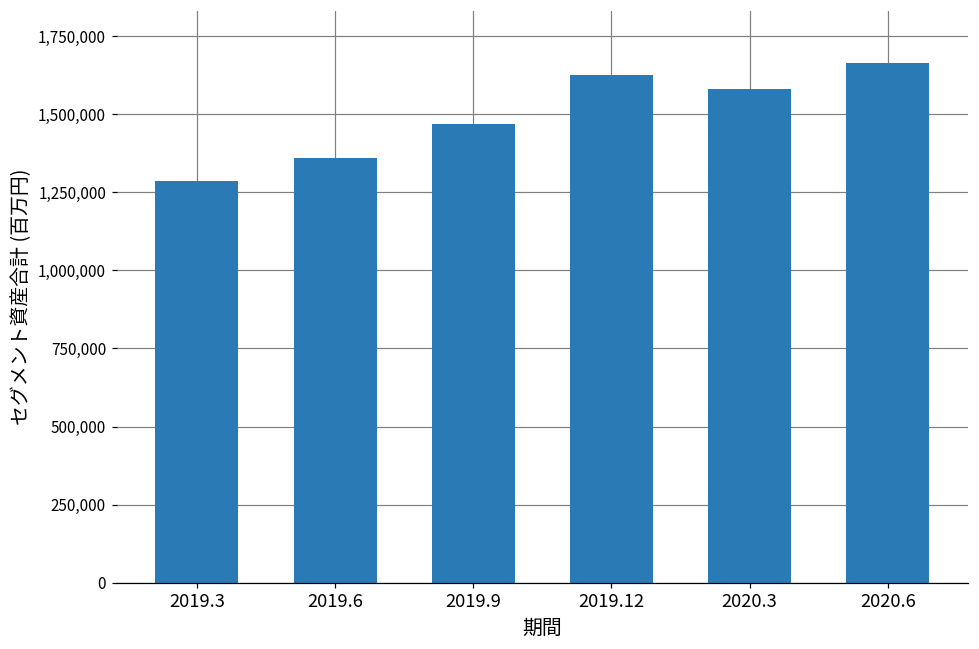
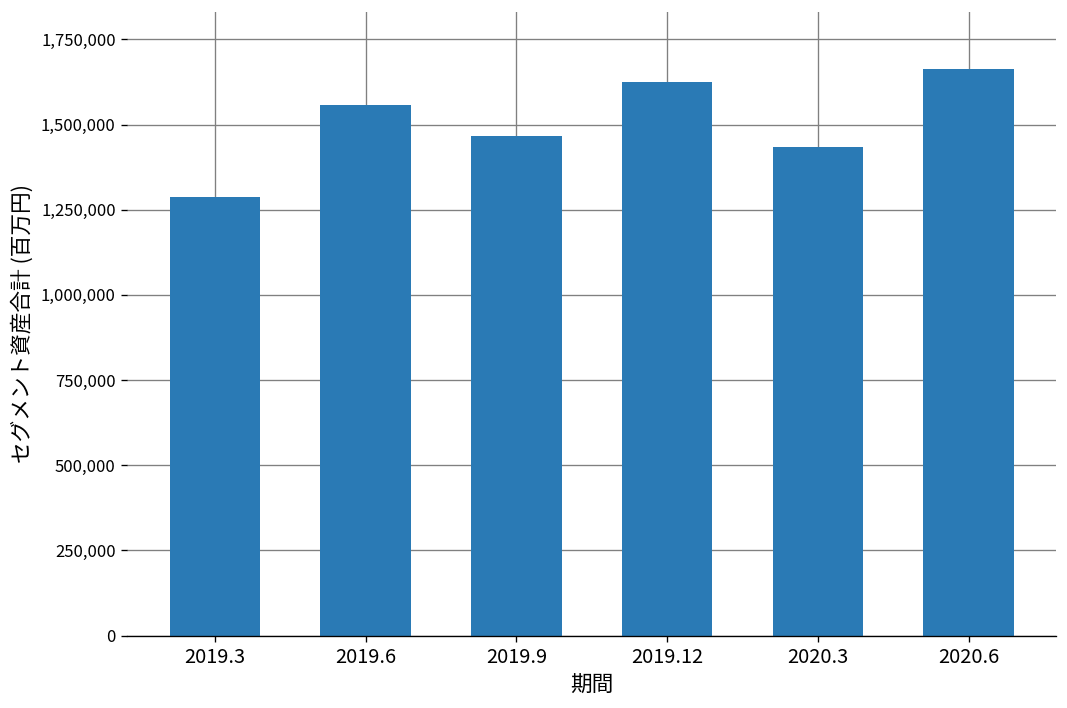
  {
    "2019.3": "1,290,000",
-   "2019.6": "1,360,000",
+   "2019.6": "1,560,000",
    "2019.9": "1,470,000",
    "2019.12": "1,620,000",
-   "2020.3": "1,580,000",
+   "2020.3": "1,440,000",
    "2020.6": "1,660,000"
  }
